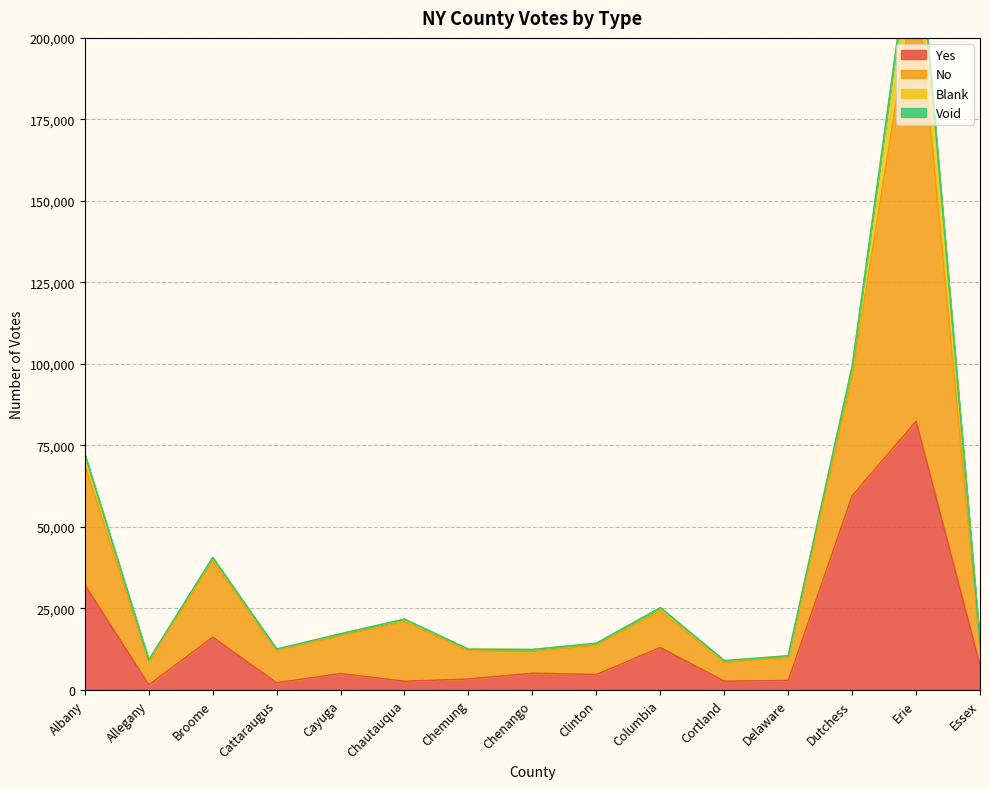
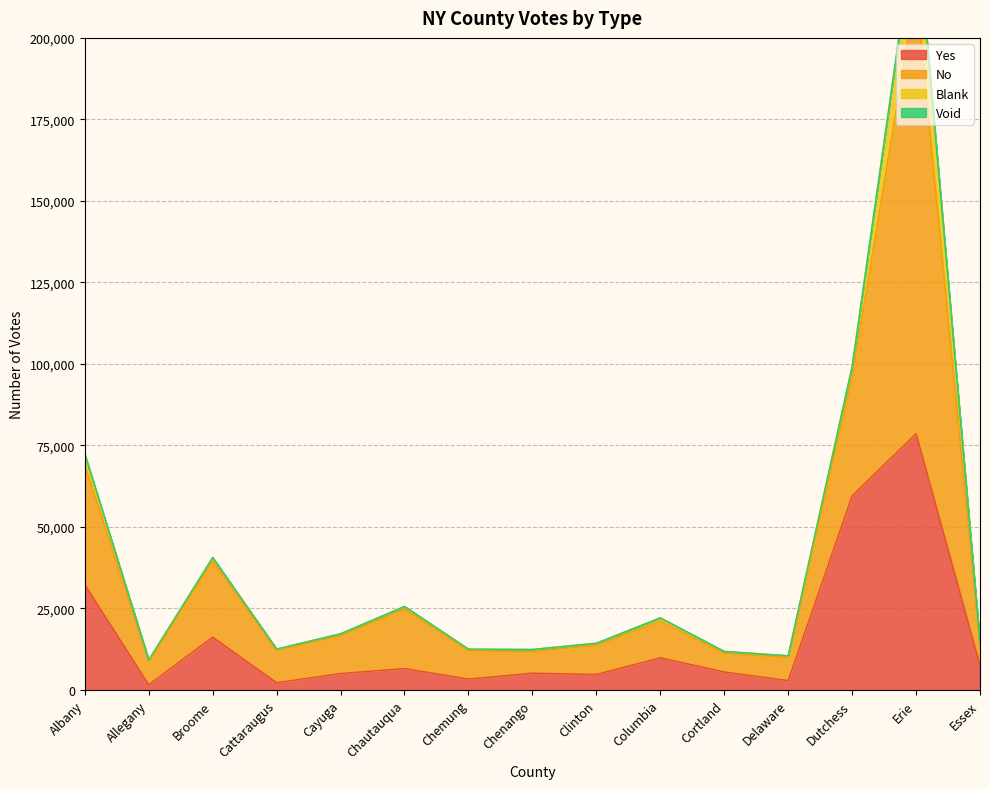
  {
    "Yes": {
      "Albany": "32,000",
      "Allegany": "2,000",
      "Broome": "16,000",
      "Cattaraugus": "2,000",
      "Cayuga": "5,000",
-     "Chautauqua": "3,000",
+     "Chautauqua": "7,000",
      "Chemung": "3,000",
      "Chenango": "5,000",
      "Clinton": "5,000",
-     "Columbia": "13,000",
-     "Cortland": "3,000",
+     "Columbia": "10,000",
+     "Cortland": "6,000",
      "Delaware": "3,000",
      "Dutchess": "60,000",
-     "Erie": "82,000",
+     "Erie": "79,000",
      "Essex": "7,000"
    }
  }
